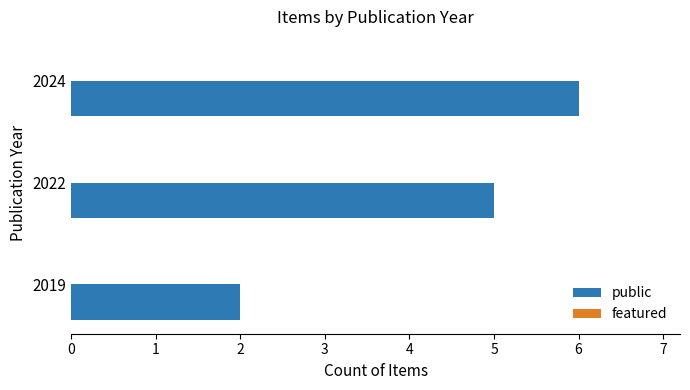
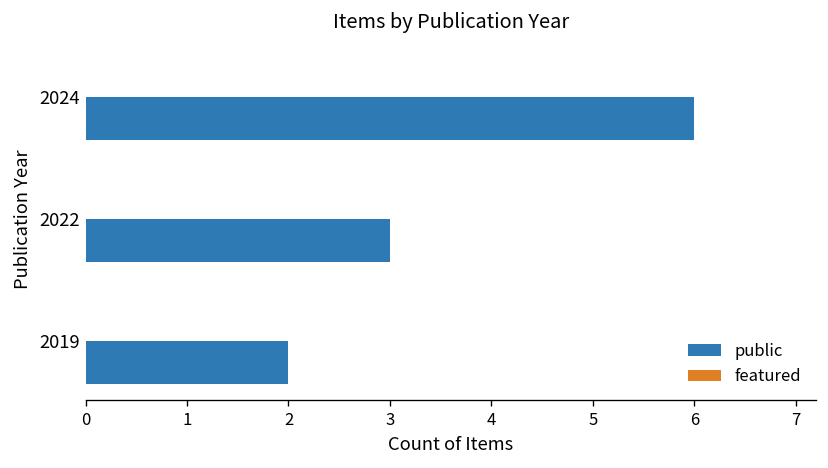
  {
    "public": {
      "2024": 6,
-     "2022": 5,
+     "2022": 3,
      "2019": 2
    },
    "featured": {
      "2024": 0,
      "2022": 0,
      "2019": 0
    }
  }
